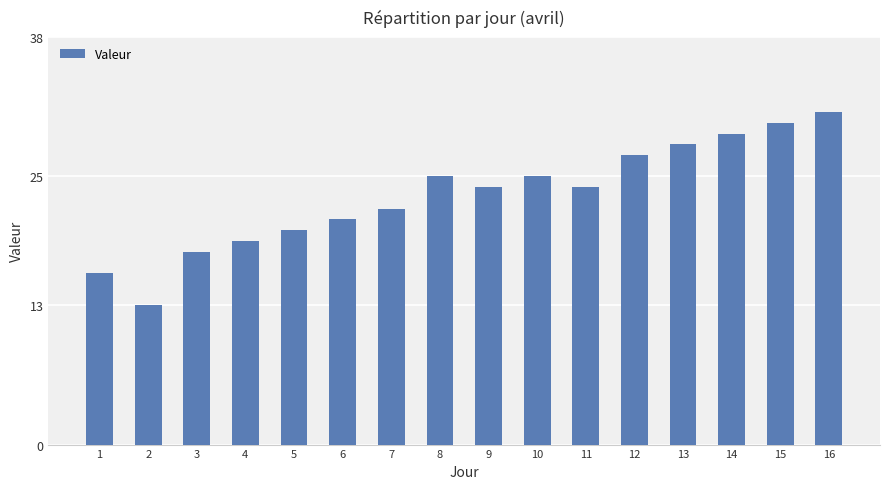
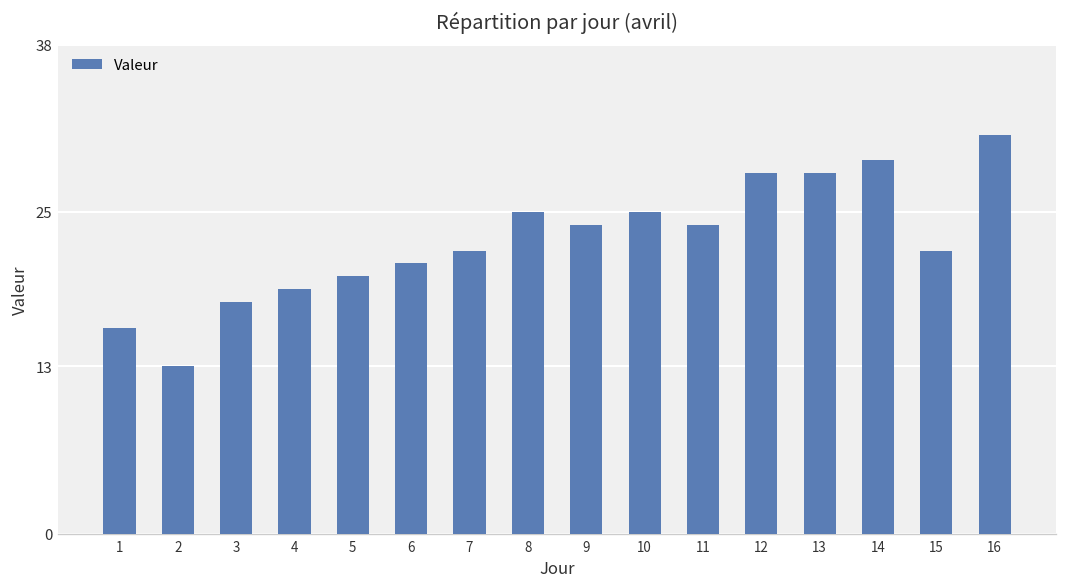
  {
    "1": 16,
    "2": 13,
    "3": 18,
    "4": 19,
    "5": 20,
    "6": 21,
    "7": 22,
    "8": 25,
    "9": 24,
    "10": 25,
    "11": 24,
-   "12": 27,
+   "12": 28,
    "13": 28,
    "14": 29,
-   "15": 30,
+   "15": 22,
    "16": 31
  }
